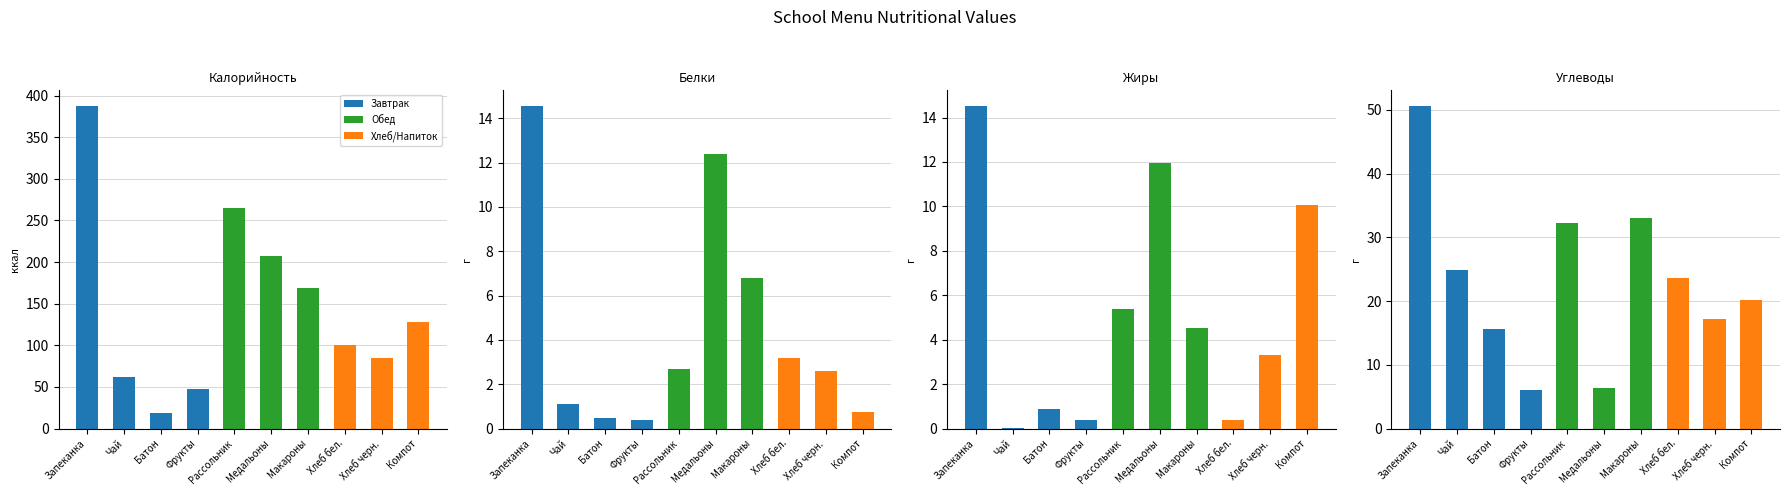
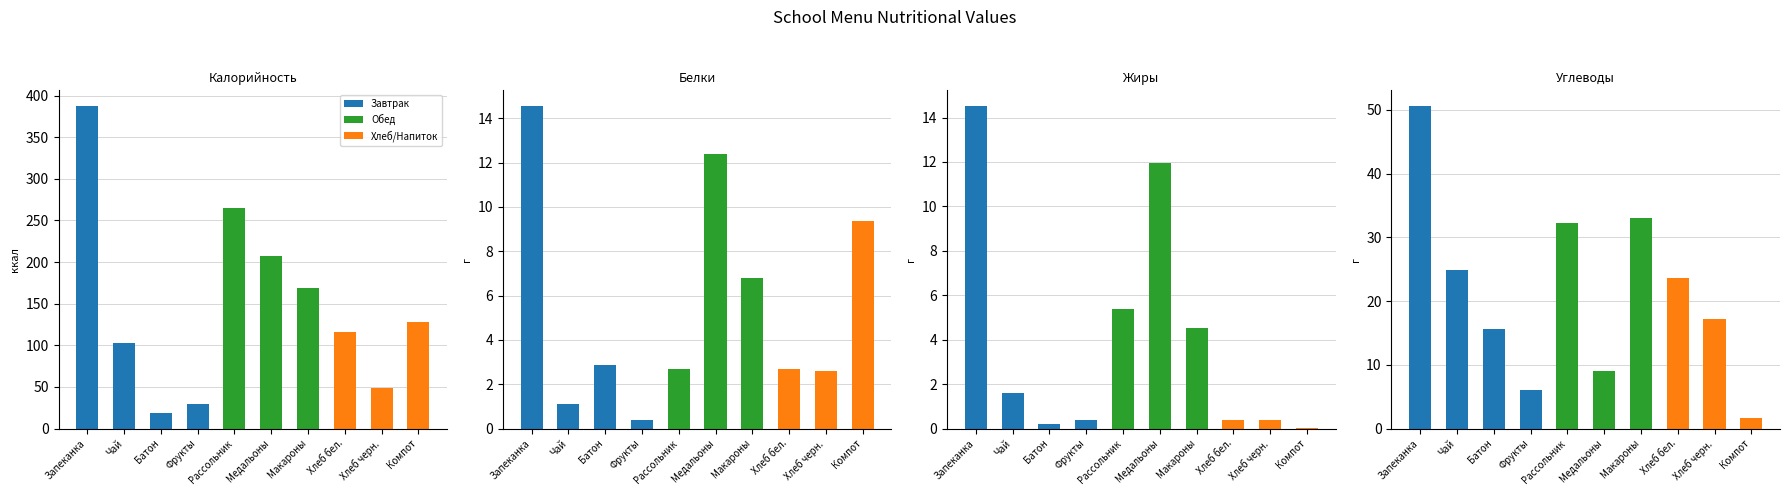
  {
    "Калорийность": {
      "Запеканка": 390,
-     "Чай": 60,
+     "Чай": 100,
      "Батон": 20,
-     "Фрукты": 50,
+     "Фрукты": 30,
      "Рассольник": 260,
      "Медальоны": 210,
      "Макароны": 170,
-     "Хлеб бел.": 100,
-     "Хлеб черн.": 90,
+     "Хлеб бел.": 120,
+     "Хлеб черн.": 50,
      "Компот": 130
    },
    "Белки": {
      "Запеканка": 14.5,
      "Чай": 1.1,
-     "Батон": 0.5,
+     "Батон": 2.9,
      "Фрукты": 0.4,
      "Рассольник": 2.7,
      "Медальоны": 12.4,
      "Макароны": 6.8,
-     "Хлеб бел.": 3.2,
+     "Хлеб бел.": 2.7,
      "Хлеб черн.": 2.6,
-     "Компот": 0.8
+     "Компот": 9.4
    },
    "Жиры": {
      "Запеканка": 14.5,
-     "Чай": 0.0,
-     "Батон": 0.9,
+     "Чай": 1.6,
+     "Батон": 0.2,
      "Фрукты": 0.4,
      "Рассольник": 5.4,
      "Медальоны": 12.0,
      "Макароны": 4.5,
      "Хлеб бел.": 0.4,
-     "Хлеб черн.": 3.3,
-     "Компот": 10.1
+     "Хлеб черн.": 0.4,
+     "Компот": 0.0
    },
    "Углеводы": {
      "Запеканка": 51,
      "Чай": 25,
      "Батон": 16,
      "Фрукты": 6,
      "Рассольник": 32,
-     "Медальоны": 6,
+     "Медальоны": 9,
      "Макароны": 33,
      "Хлеб бел.": 24,
      "Хлеб черн.": 17,
-     "Компот": 20
+     "Компот": 2
    }
  }
